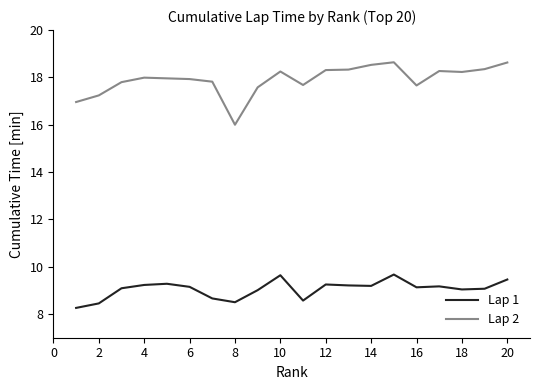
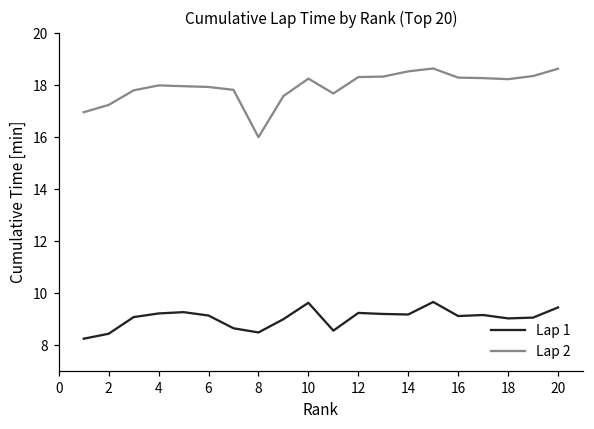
  {
    "Lap 1": {
      "2": 8.5,
      "4": 9.2,
      "6": 9.2,
      "8": 8.5,
      "10": 9.6,
      "12": 9.3,
      "14": 9.2,
      "16": 9.1,
      "18": 9.0,
      "20": 9.5
    },
    "Lap 2": {
      "2": 17.2,
      "4": 18.0,
      "6": 17.9,
      "8": 16.0,
      "10": 18.3,
      "12": 18.3,
      "14": 18.5,
-     "16": 17.7,
+     "16": 18.3,
      "18": 18.2,
      "20": 18.6
    }
  }
